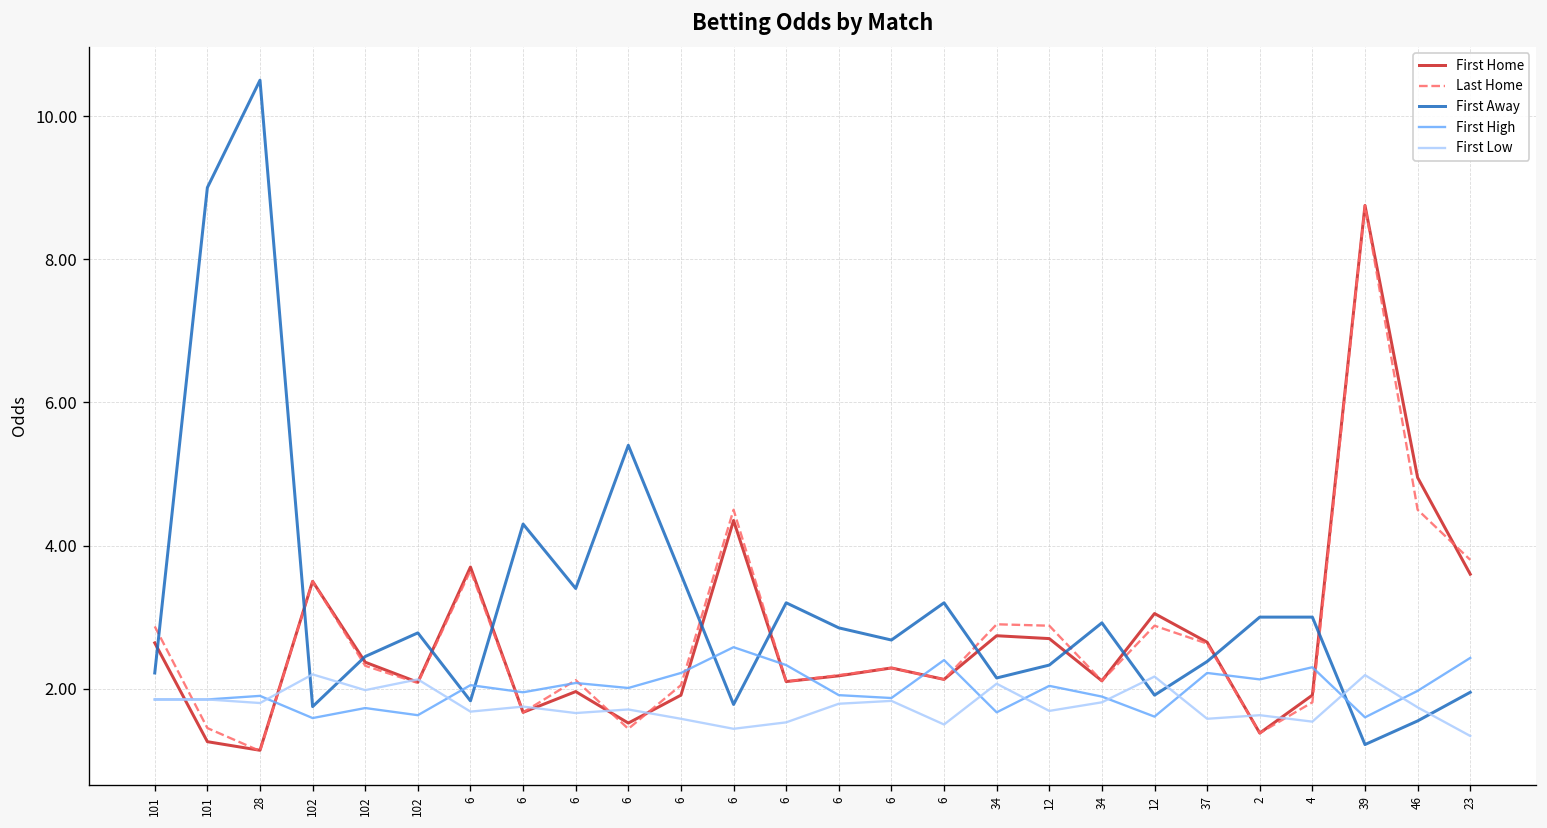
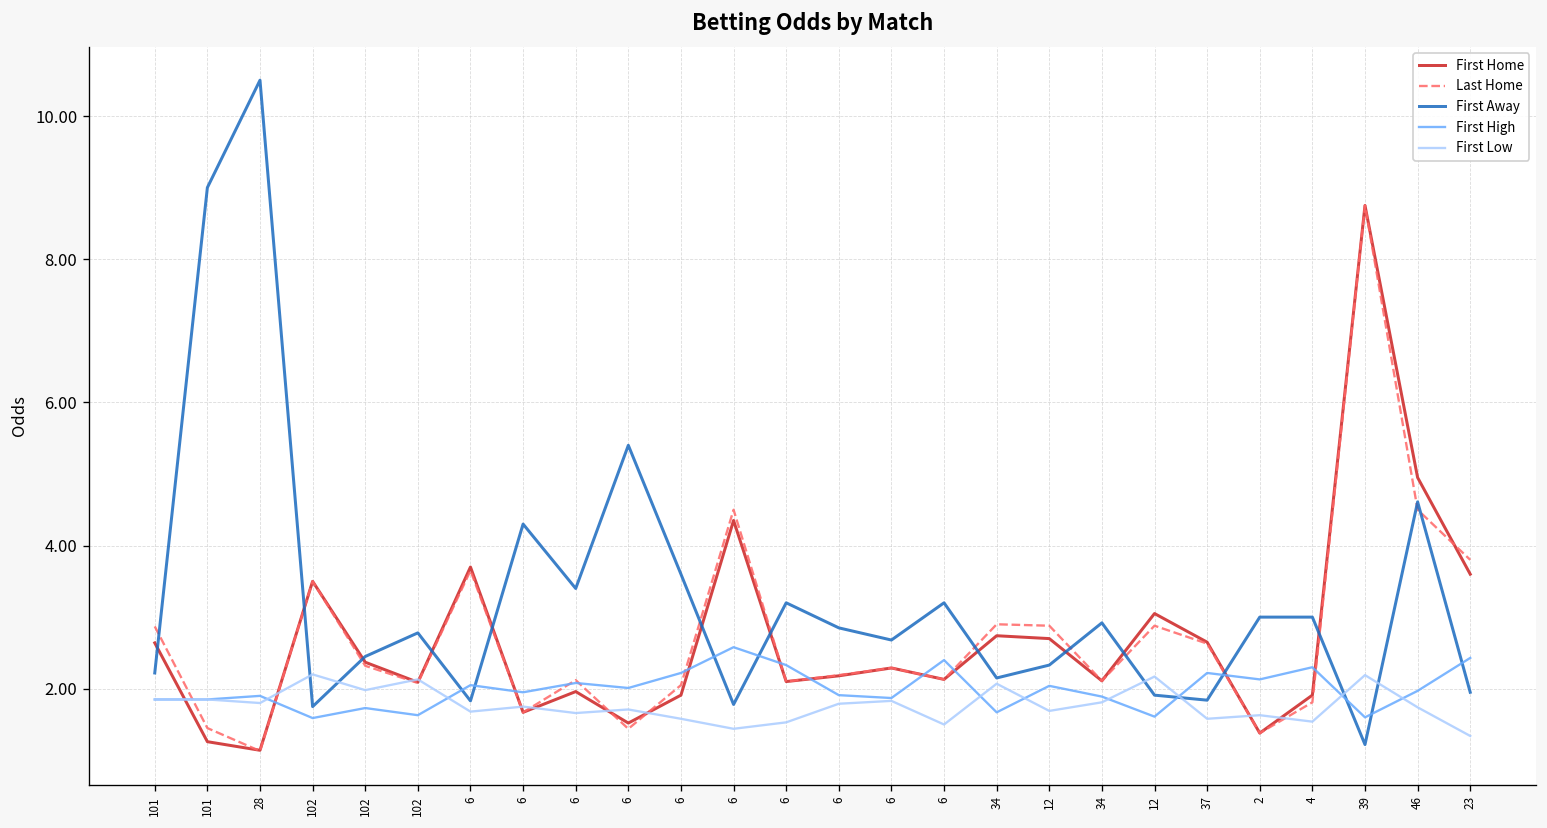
  {
    "First Home": {
      "4": 1.9,
      "46": 5.0,
      "23": 3.6
    },
    "Last Home": {
      "4": 1.8,
      "46": 4.5,
      "23": 3.8
    },
    "First Away": {
      "28": 10.5,
-     "37": 2.4,
+     "37": 1.8,
      "2": 3.0,
      "4": 3.0,
      "39": 1.2,
-     "46": 1.6,
+     "46": 4.6,
      "23": 2.0
    },
    "First High": {
      "28": 1.9,
      "37": 2.2,
      "2": 2.1,
      "4": 2.3,
      "39": 1.6,
      "46": 2.0,
      "23": 2.4
    },
    "First Low": {
      "28": 1.8,
      "37": 1.6,
      "2": 1.6,
      "4": 1.5,
      "39": 2.2,
      "46": 1.7,
      "23": 1.3
    }
  }
